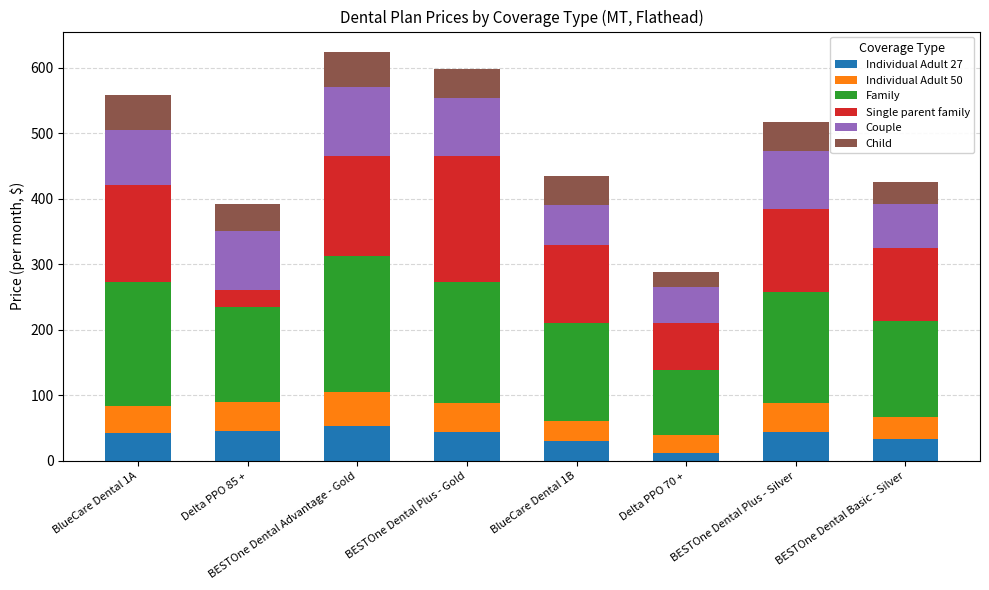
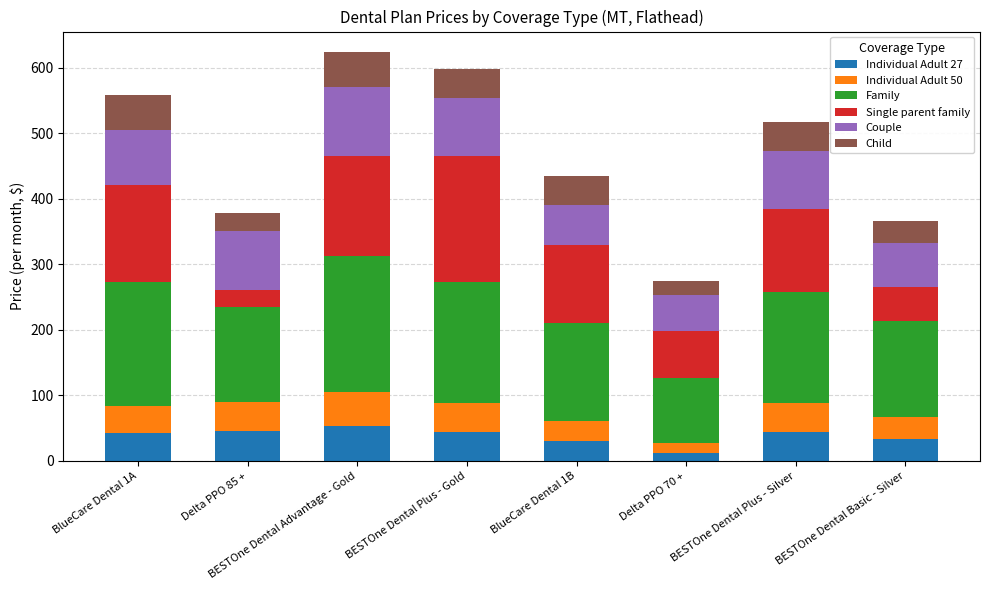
  {
    "Individual Adult 27": {
      "BlueCare Dental 1A": 40,
      "Delta PPO 85 +": 50,
      "BESTOne Dental Advantage - Gold": 50,
      "BESTOne Dental Plus - Gold": 40,
      "BlueCare Dental 1B": 30,
      "Delta PPO 70 +": 10,
      "BESTOne Dental Plus - Silver": 40,
      "BESTOne Dental Basic - Silver": 30
    },
    "Individual Adult 50": {
      "BlueCare Dental 1A": 40,
      "Delta PPO 85 +": 50,
      "BESTOne Dental Advantage - Gold": 50,
      "BESTOne Dental Plus - Gold": 40,
      "BlueCare Dental 1B": 30,
-     "Delta PPO 70 +": 30,
+     "Delta PPO 70 +": 10,
      "BESTOne Dental Plus - Silver": 40,
      "BESTOne Dental Basic - Silver": 30
    },
    "Family": {
      "BlueCare Dental 1A": 190,
      "Delta PPO 85 +": 140,
      "BESTOne Dental Advantage - Gold": 210,
      "BESTOne Dental Plus - Gold": 190,
      "BlueCare Dental 1B": 150,
      "Delta PPO 70 +": 100,
      "BESTOne Dental Plus - Silver": 170,
      "BESTOne Dental Basic - Silver": 150
    },
    "Single parent family": {
      "BlueCare Dental 1A": 150,
      "Delta PPO 85 +": 30,
      "BESTOne Dental Advantage - Gold": 150,
      "BESTOne Dental Plus - Gold": 190,
      "BlueCare Dental 1B": 120,
      "Delta PPO 70 +": 70,
      "BESTOne Dental Plus - Silver": 130,
-     "BESTOne Dental Basic - Silver": 110
+     "BESTOne Dental Basic - Silver": 50
    },
    "Couple": {
      "BlueCare Dental 1A": 80,
      "Delta PPO 85 +": 90,
      "BESTOne Dental Advantage - Gold": 110,
      "BESTOne Dental Plus - Gold": 90,
      "BlueCare Dental 1B": 60,
      "Delta PPO 70 +": 60,
      "BESTOne Dental Plus - Silver": 90,
      "BESTOne Dental Basic - Silver": 70
    },
    "Child": {
      "BlueCare Dental 1A": 50,
-     "Delta PPO 85 +": 40,
+     "Delta PPO 85 +": 30,
      "BESTOne Dental Advantage - Gold": 50,
      "BESTOne Dental Plus - Gold": 40,
      "BlueCare Dental 1B": 40,
      "Delta PPO 70 +": 20,
      "BESTOne Dental Plus - Silver": 40,
      "BESTOne Dental Basic - Silver": 30
    }
  }
